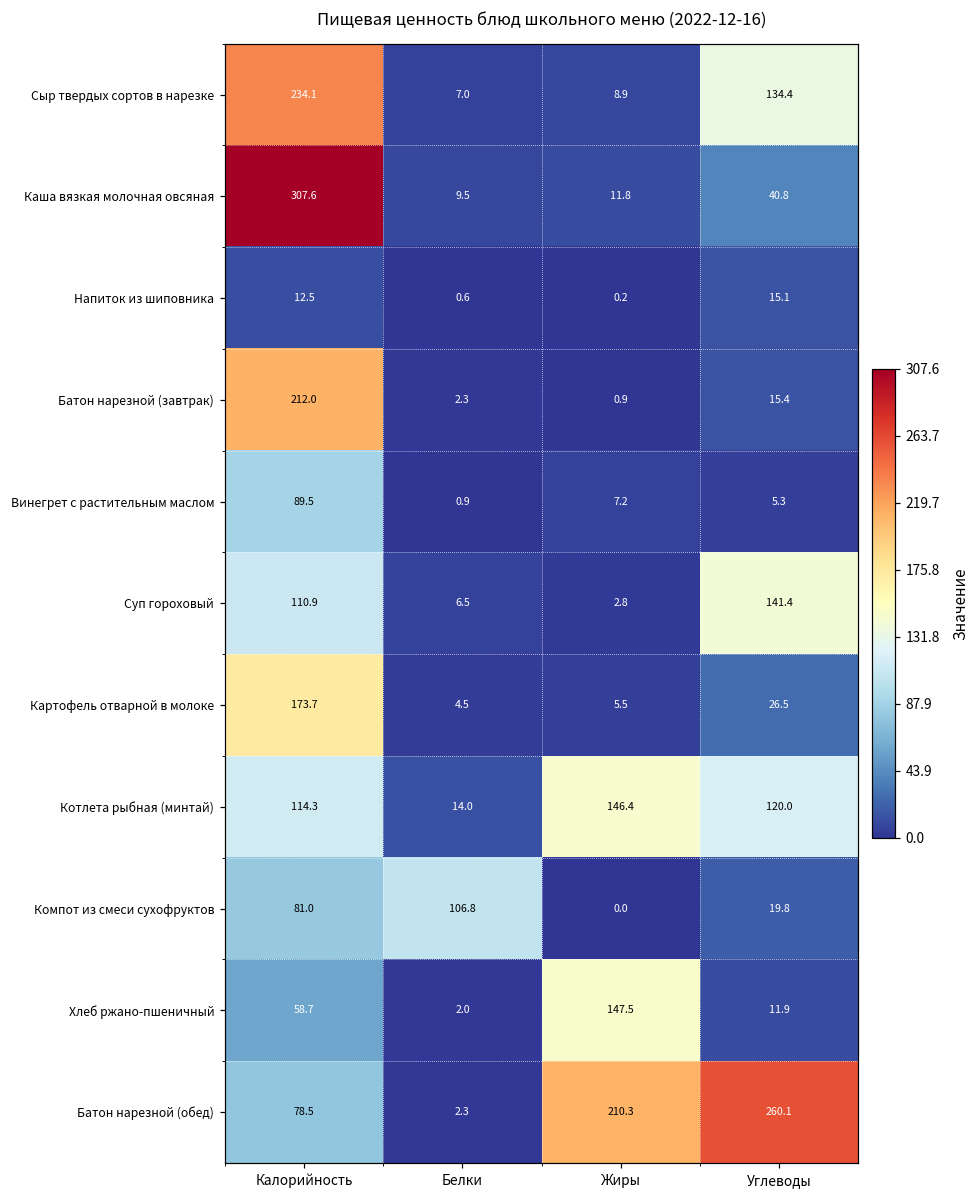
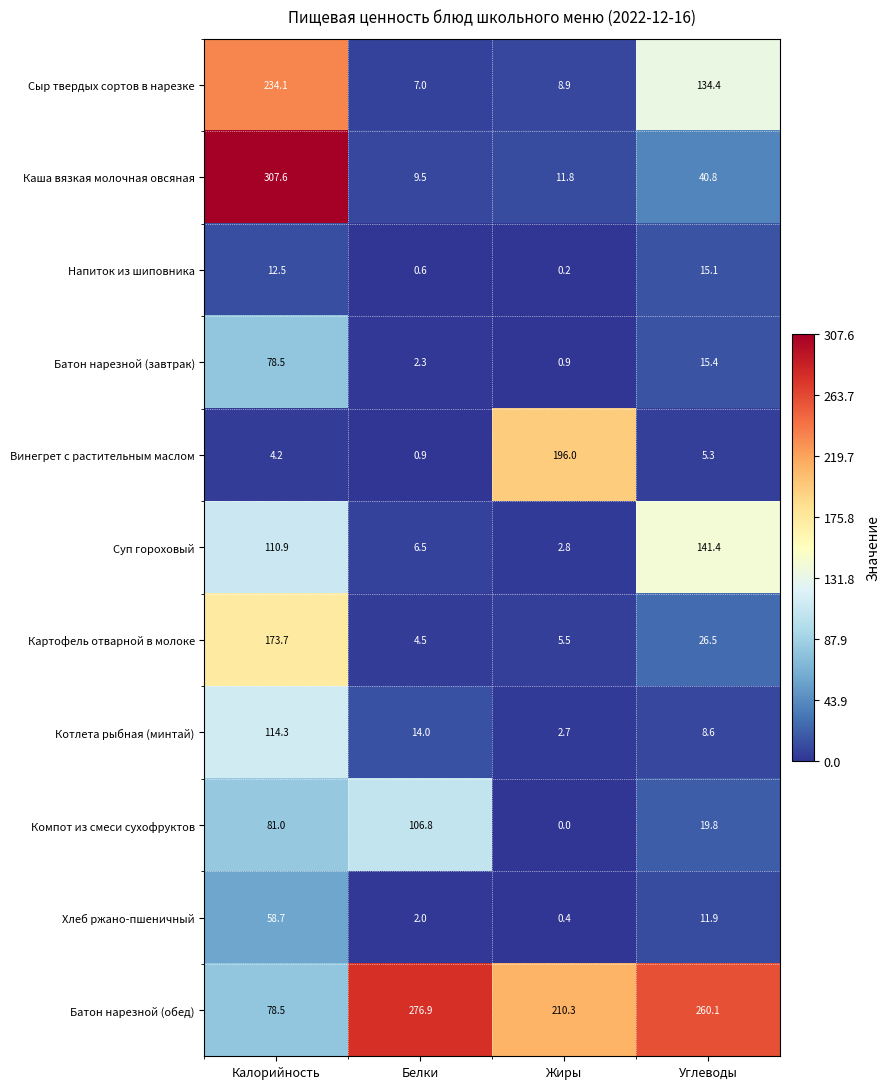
  {
    "Сыр твердых сортов в нарезке": {
      "Калорийность": 234.1,
      "Белки": 7.0,
      "Жиры": 8.9,
      "Углеводы": 134.4
    },
    "Каша вязкая молочная овсяная": {
      "Калорийность": 307.6,
      "Белки": 9.5,
      "Жиры": 11.8,
      "Углеводы": 40.8
    },
    "Напиток из шиповника": {
      "Калорийность": 12.5,
      "Белки": 0.6,
      "Жиры": 0.2,
      "Углеводы": 15.1
    },
    "Батон нарезной (завтрак)": {
-     "Калорийность": 212.0,
+     "Калорийность": 78.5,
      "Белки": 2.3,
      "Жиры": 0.9,
      "Углеводы": 15.4
    },
    "Винегрет с растительным маслом": {
-     "Калорийность": 89.5,
+     "Калорийность": 4.2,
      "Белки": 0.9,
-     "Жиры": 7.2,
+     "Жиры": 196.0,
      "Углеводы": 5.3
    },
    "Суп гороховый": {
      "Калорийность": 110.9,
      "Белки": 6.5,
      "Жиры": 2.8,
      "Углеводы": 141.4
    },
    "Картофель отварной в молоке": {
      "Калорийность": 173.7,
      "Белки": 4.5,
      "Жиры": 5.5,
      "Углеводы": 26.5
    },
    "Котлета рыбная (минтай)": {
      "Калорийность": 114.3,
      "Белки": 14.0,
-     "Жиры": 146.4,
-     "Углеводы": 120.0
+     "Жиры": 2.7,
+     "Углеводы": 8.6
    },
    "Компот из смеси сухофруктов": {
      "Калорийность": 81.0,
      "Белки": 106.8,
      "Жиры": 0.0,
      "Углеводы": 19.8
    },
    "Хлеб ржано-пшеничный": {
      "Калорийность": 58.7,
      "Белки": 2.0,
-     "Жиры": 147.5,
+     "Жиры": 0.4,
      "Углеводы": 11.9
    },
    "Батон нарезной (обед)": {
      "Калорийность": 78.5,
-     "Белки": 2.3,
+     "Белки": 276.9,
      "Жиры": 210.3,
      "Углеводы": 260.1
    }
  }
